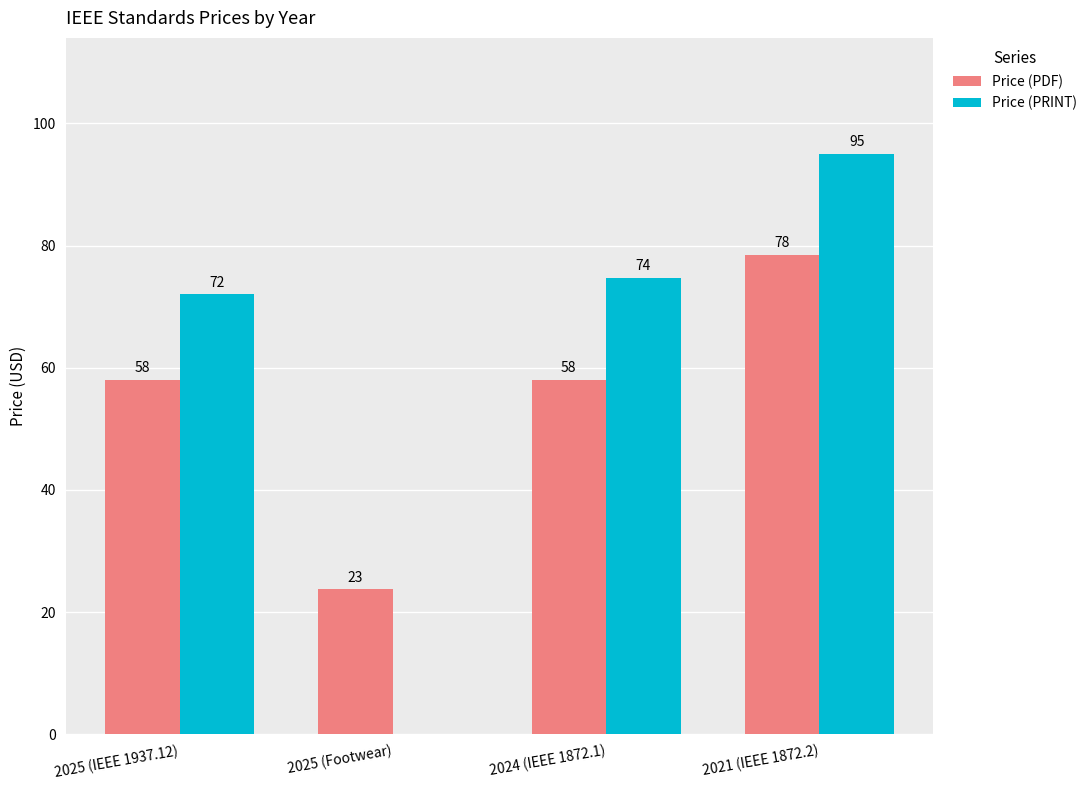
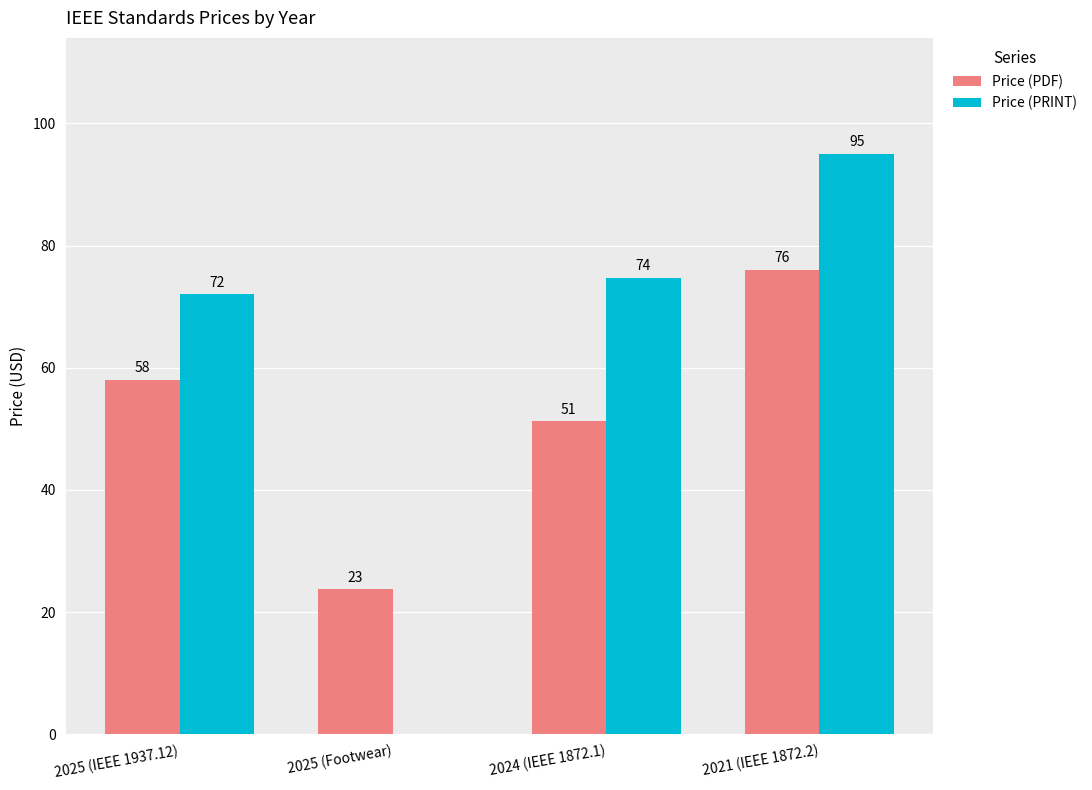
  {
    "Price (PDF)": {
      "2025 (IEEE 1937.12)": 58,
-     "2024 (IEEE 1872.1)": 58,
-     "2021 (IEEE 1872.2)": 78
+     "2024 (IEEE 1872.1)": 51,
+     "2021 (IEEE 1872.2)": 76
    },
    "Price (PRINT)": {
      "2025 (IEEE 1937.12)": 72,
      "2021 (IEEE 1872.2)": 95
    }
  }
